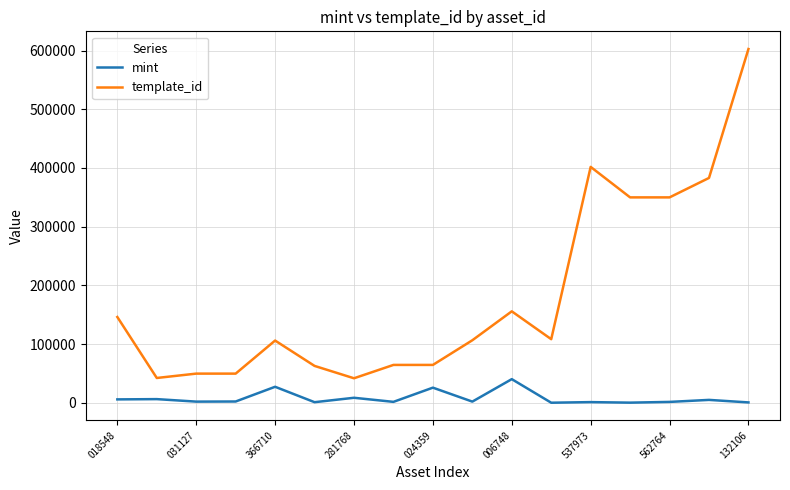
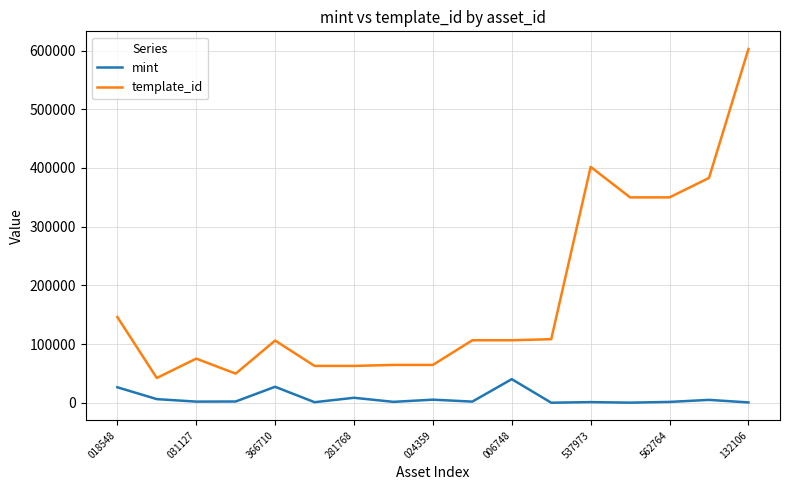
  {
    "mint": {
-     "018548": 10000,
+     "018548": 30000,
      "031127": 0,
      "366710": 30000,
      "281768": 10000,
-     "024359": 30000,
+     "024359": 10000,
      "006748": 40000,
      "537973": 0,
      "562764": 0,
      "132106": 0
    },
    "template_id": {
      "018548": 150000,
-     "031127": 50000,
+     "031127": 80000,
      "366710": 110000,
-     "281768": 40000,
+     "281768": 60000,
      "024359": 60000,
-     "006748": 160000,
+     "006748": 110000,
      "537973": 400000,
      "562764": 350000,
      "132106": 600000
    }
  }
